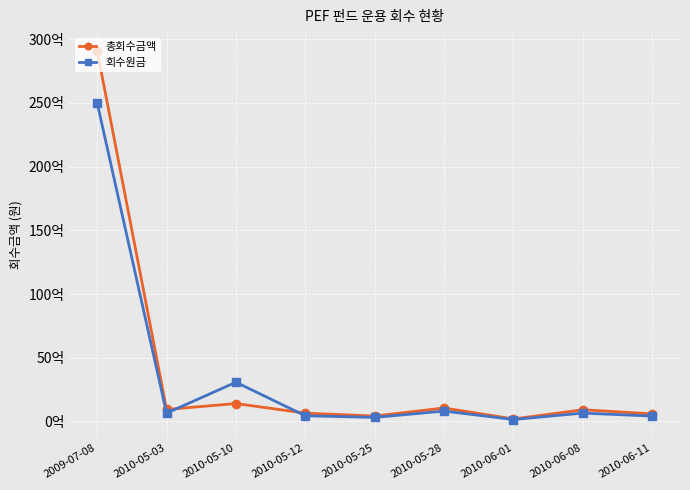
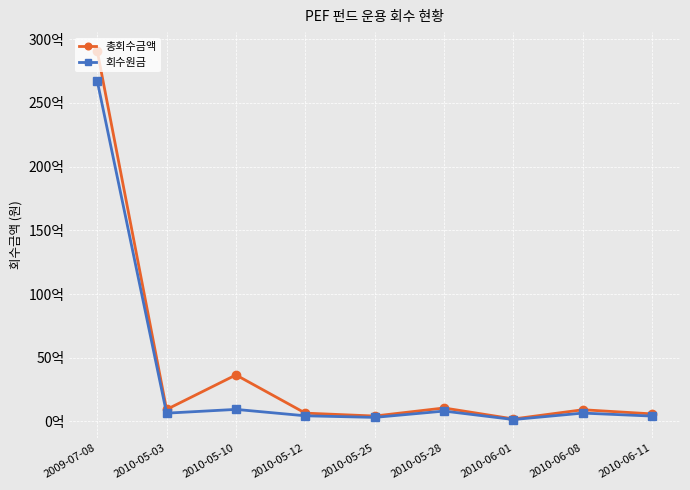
  {
    "총회수금액": {
      "2010-05-03": "9억",
-     "2010-05-10": "14억",
+     "2010-05-10": "36억",
      "2010-05-12": "7억",
      "2010-05-28": "11억",
      "2010-06-08": "9억"
    },
    "회수원금": {
-     "2009-07-08": "250억",
+     "2009-07-08": "267억",
      "2010-05-03": "6억",
-     "2010-05-10": "31억",
+     "2010-05-10": "9억",
      "2010-05-12": "4억",
      "2010-05-28": "8억",
      "2010-06-08": "7억"
    }
  }
